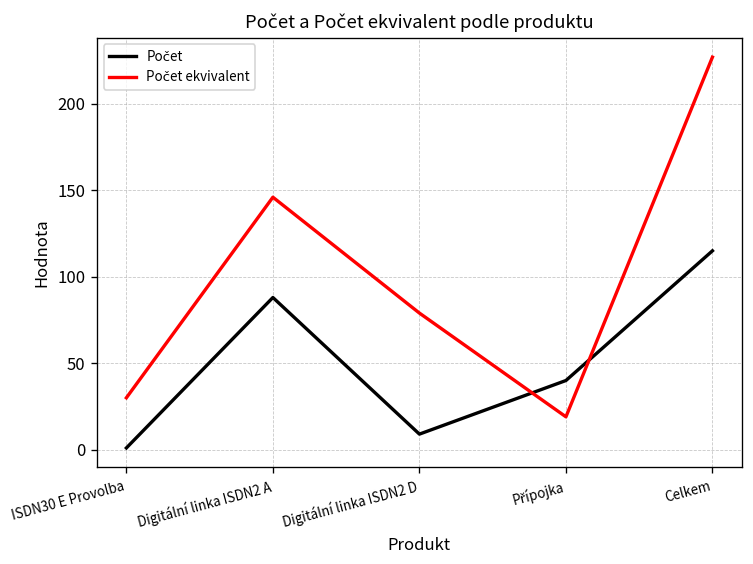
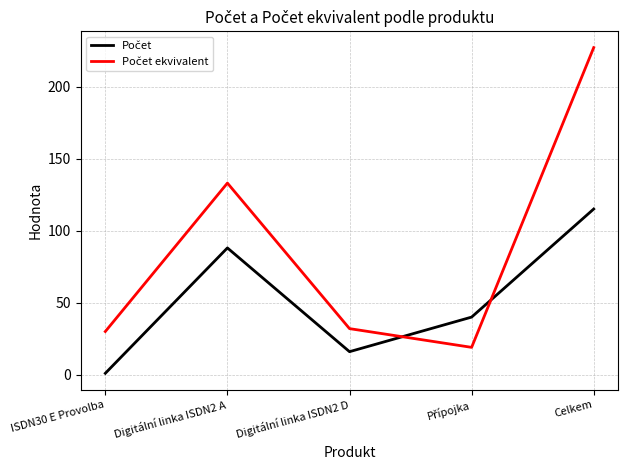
  {
    "Počet": {
      "ISDN30 E Provolba": 1,
      "Digitální linka ISDN2 A": 88,
-     "Digitální linka ISDN2 D": 9,
+     "Digitální linka ISDN2 D": 16,
      "Přípojka": 40,
      "Celkem": 115
    },
    "Počet ekvivalent": {
      "ISDN30 E Provolba": 30,
-     "Digitální linka ISDN2 A": 146,
-     "Digitální linka ISDN2 D": 79,
+     "Digitální linka ISDN2 A": 133,
+     "Digitální linka ISDN2 D": 32,
      "Přípojka": 19,
      "Celkem": 227
    }
  }
